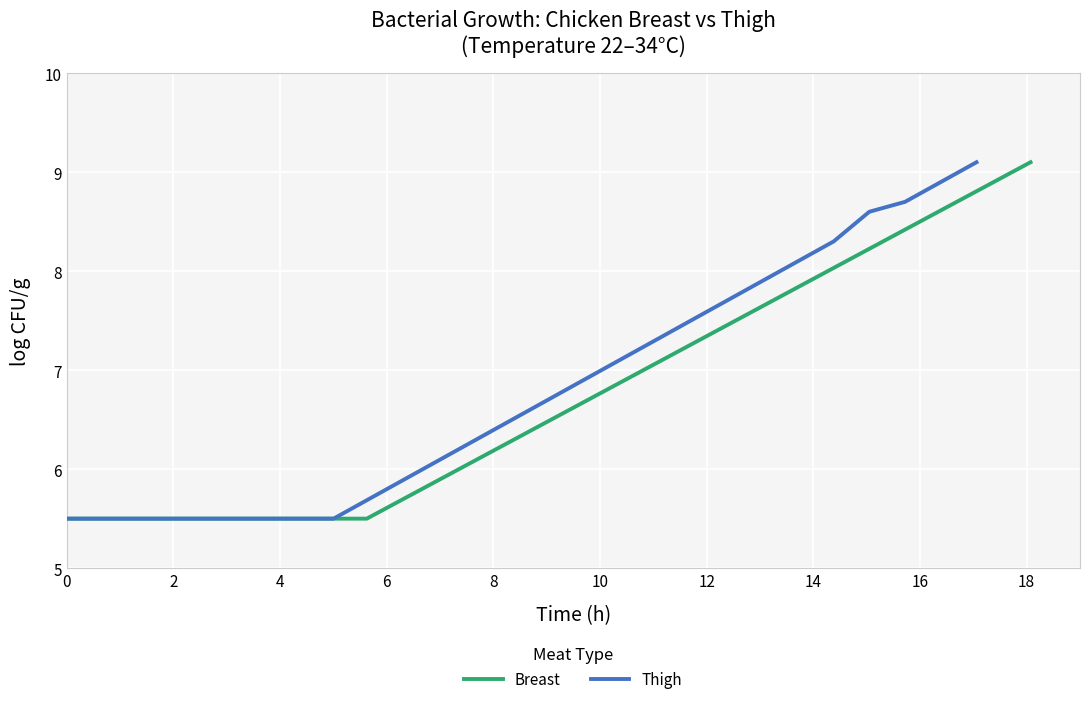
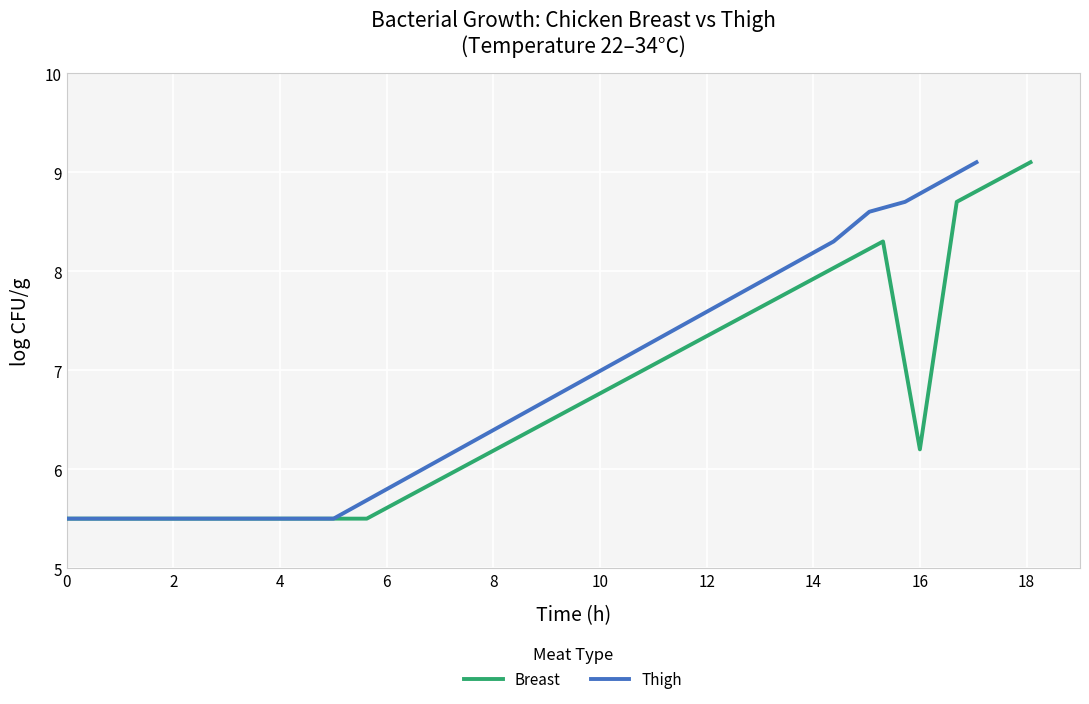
  {
    "Breast": {
-     "16": 8.5
+     "16": 6.2
    }
  }
